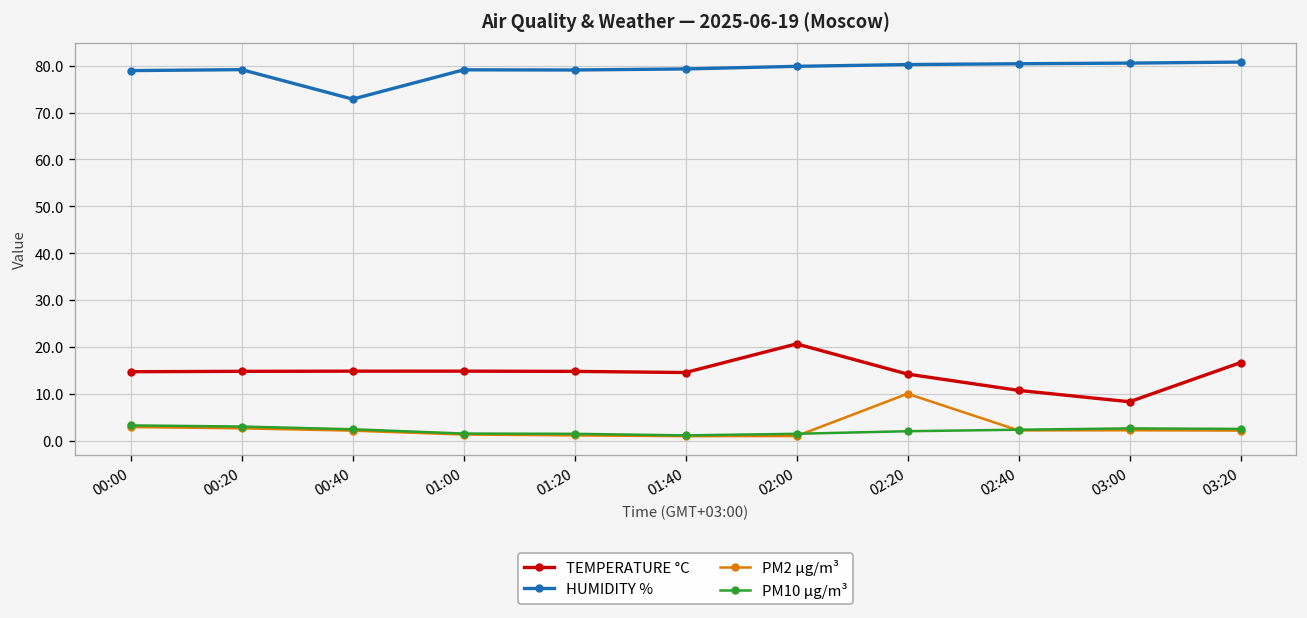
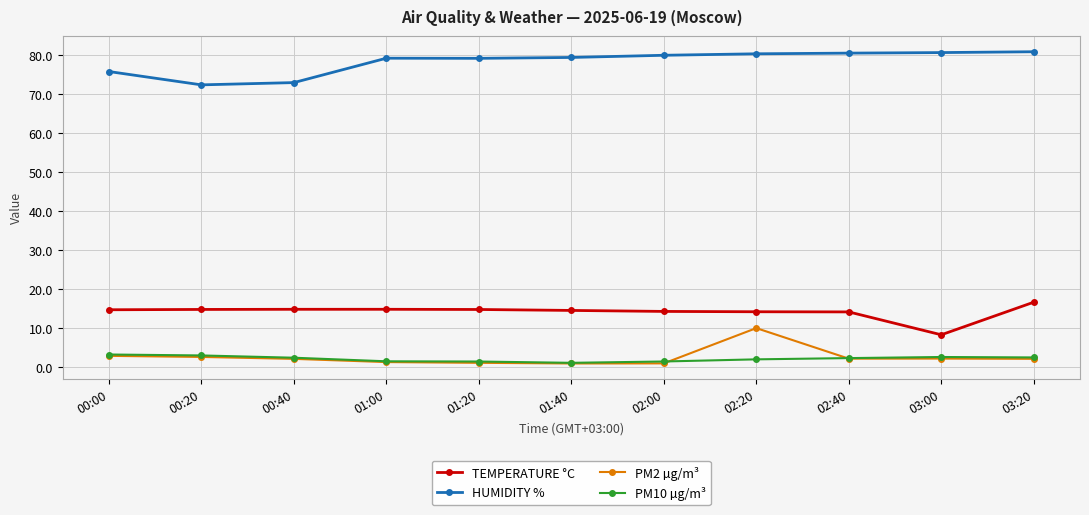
  {
    "TEMPERATURE °C": {
      "00:00": 15,
      "00:20": 15,
      "00:40": 15,
      "01:00": 15,
      "01:20": 15,
      "01:40": 15,
-     "02:00": 21,
+     "02:00": 14,
      "02:20": 14,
-     "02:40": 11,
+     "02:40": 14,
      "03:00": 8,
      "03:20": 17
    },
    "HUMIDITY %": {
-     "00:00": 79,
-     "00:20": 79,
+     "00:00": 76,
+     "00:20": 72,
      "00:40": 73,
      "01:00": 79,
      "01:20": 79,
      "01:40": 79,
      "02:00": 80,
      "02:20": 80,
      "02:40": 80,
      "03:00": 81,
      "03:20": 81
    },
    "PM2 µg/m³": {
      "02:20": 10
    },
    "PM10 µg/m³": {
      "02:20": 2
    }
  }
